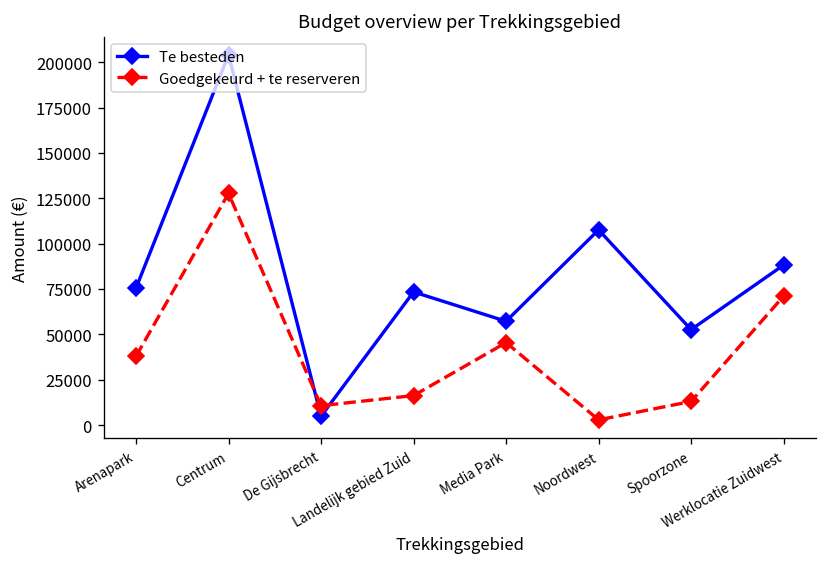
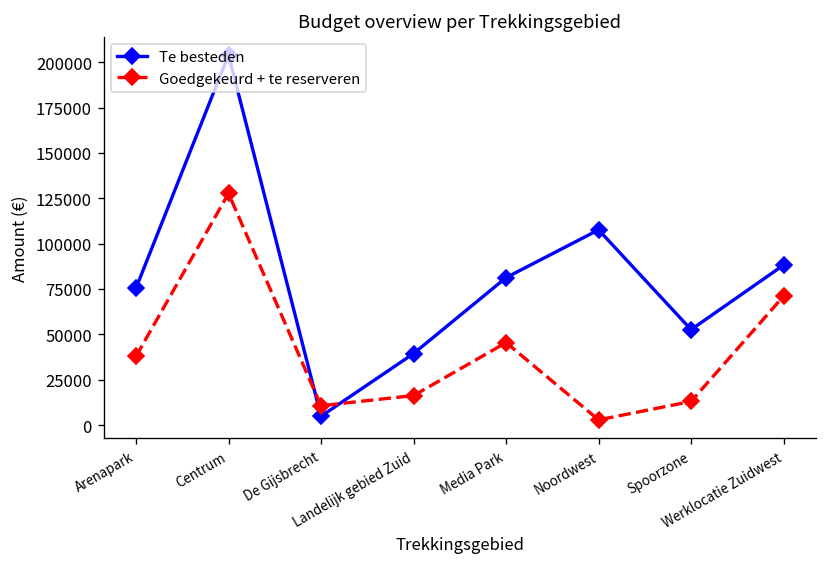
  {
    "Te besteden": {
      "Arenapark": 75000,
      "De Gijsbrecht": 5000,
-     "Landelijk gebied Zuid": 73000,
-     "Media Park": 57000,
+     "Landelijk gebied Zuid": 39000,
+     "Media Park": 81000,
      "Noordwest": 108000,
      "Spoorzone": 53000,
      "Werklocatie Zuidwest": 88000
    },
    "Goedgekeurd + te reserveren": {
      "Arenapark": 38000,
      "Centrum": 128000,
      "De Gijsbrecht": 11000,
      "Landelijk gebied Zuid": 16000,
      "Media Park": 45000,
      "Noordwest": 3000,
      "Spoorzone": 13000,
      "Werklocatie Zuidwest": 71000
    }
  }
